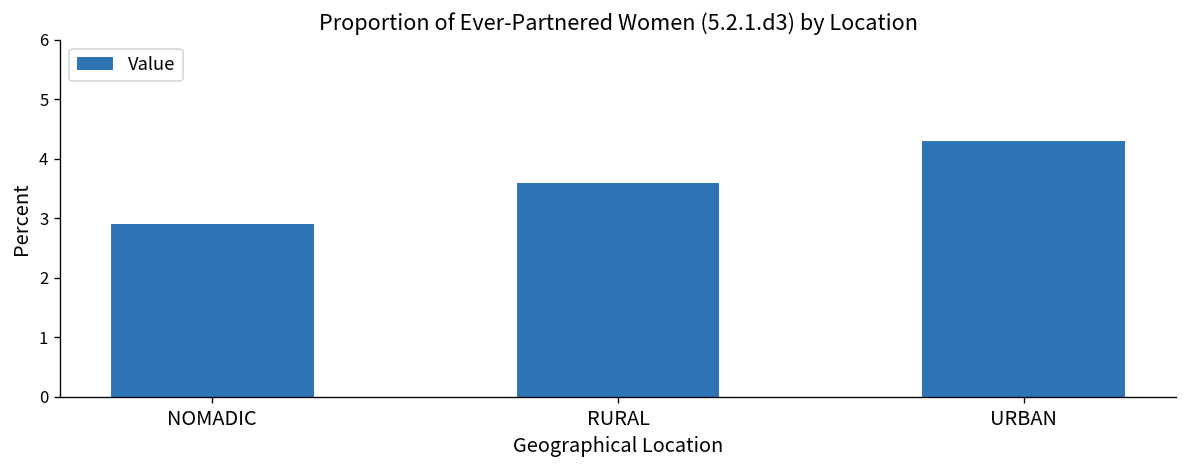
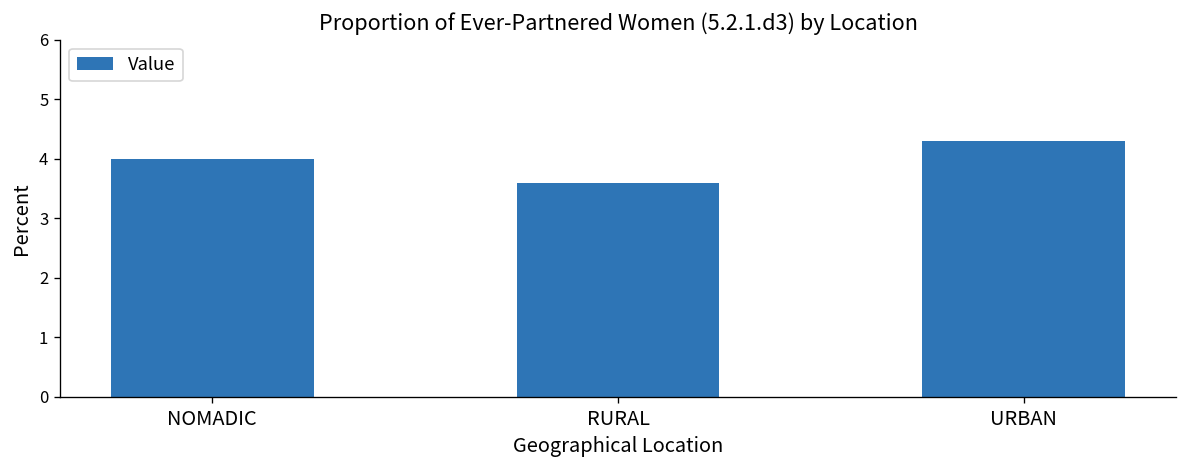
  {
-   "NOMADIC": 2.9,
+   "NOMADIC": 4.0,
    "RURAL": 3.6,
    "URBAN": 4.3
  }
